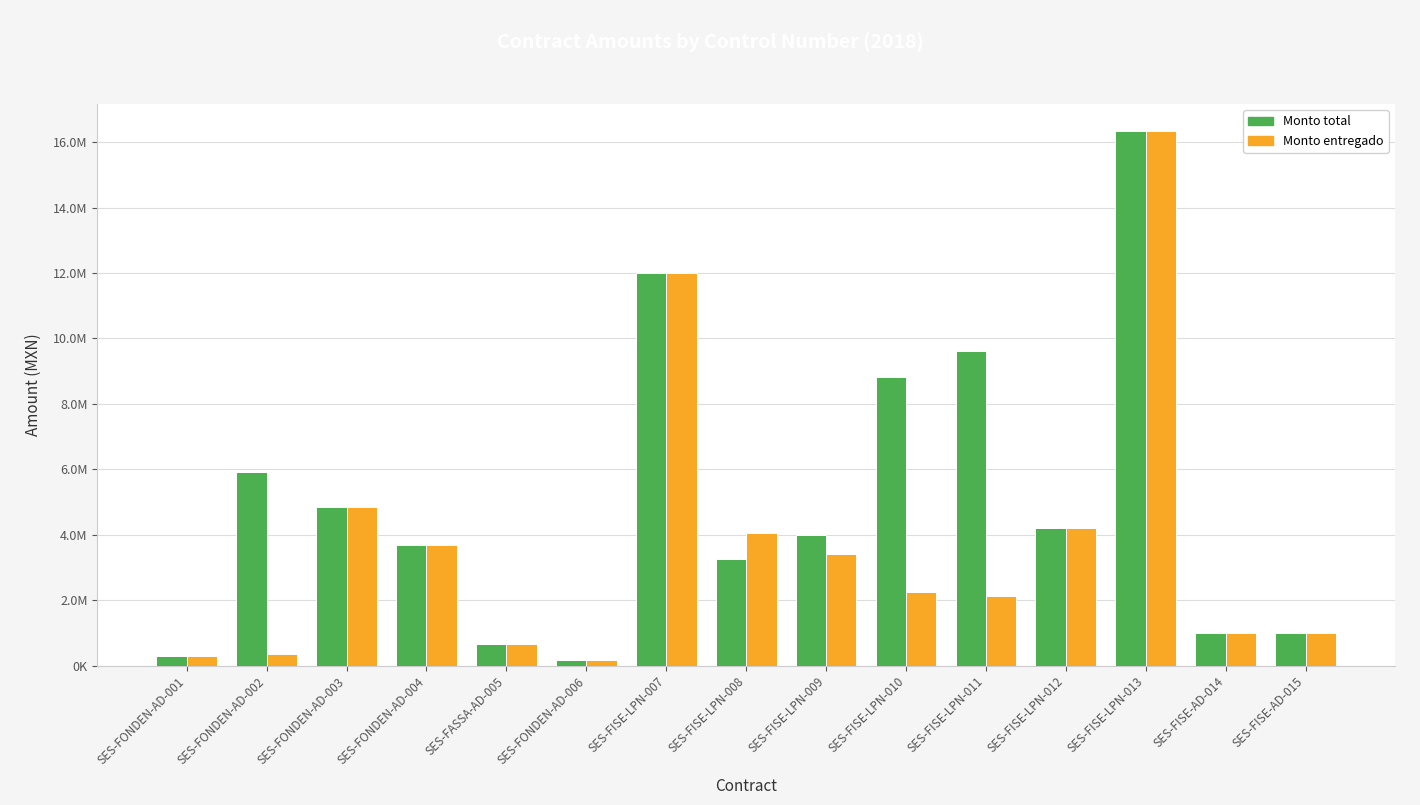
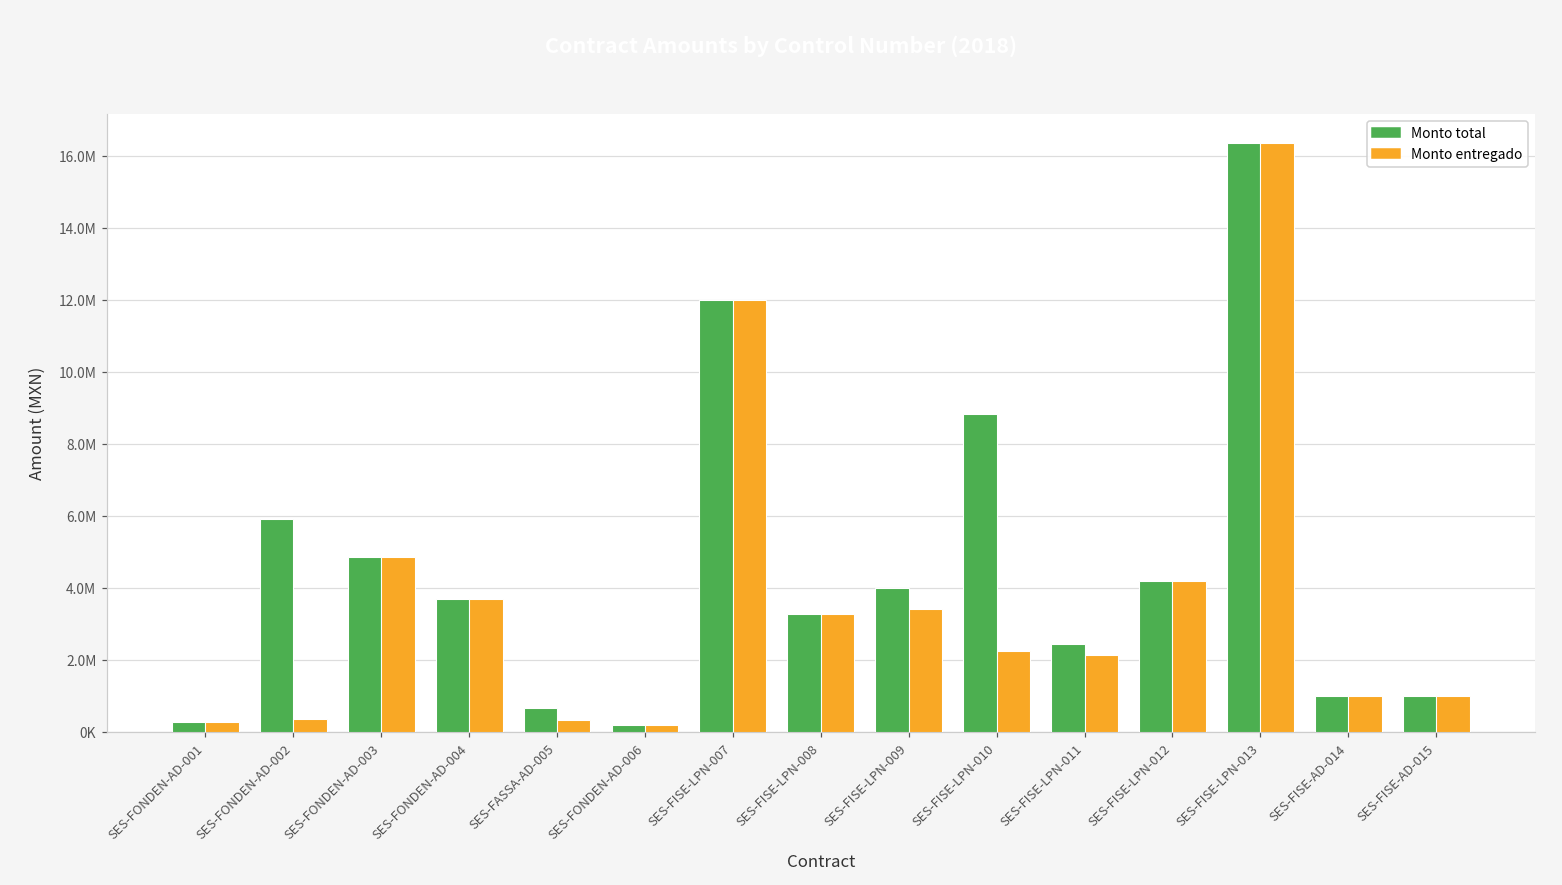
  {
    "Monto total": {
      "SES-FONDEN-AD-001": 300000,
      "SES-FONDEN-AD-002": 5900000,
      "SES-FONDEN-AD-003": 4900000,
      "SES-FONDEN-AD-004": 3700000,
      "SES-FASSA-AD-005": 700000,
      "SES-FONDEN-AD-006": 200000,
      "SES-FISE-LPN-007": 12000000,
      "SES-FISE-LPN-008": 3300000,
      "SES-FISE-LPN-009": 4000000,
      "SES-FISE-LPN-010": 8800000,
-     "SES-FISE-LPN-011": 9600000,
+     "SES-FISE-LPN-011": 2400000,
      "SES-FISE-LPN-012": 4200000,
      "SES-FISE-LPN-013": 16300000,
      "SES-FISE-AD-014": 1000000,
      "SES-FISE-AD-015": 1000000
    },
    "Monto entregado": {
      "SES-FONDEN-AD-001": 300000,
      "SES-FONDEN-AD-002": 300000,
      "SES-FONDEN-AD-003": 4800000,
      "SES-FONDEN-AD-004": 3700000,
-     "SES-FASSA-AD-005": 700000,
+     "SES-FASSA-AD-005": 300000,
      "SES-FONDEN-AD-006": 200000,
      "SES-FISE-LPN-007": 12000000,
-     "SES-FISE-LPN-008": 4100000,
+     "SES-FISE-LPN-008": 3300000,
      "SES-FISE-LPN-009": 3400000,
      "SES-FISE-LPN-010": 2300000,
      "SES-FISE-LPN-011": 2100000,
      "SES-FISE-LPN-012": 4200000,
      "SES-FISE-LPN-013": 16300000,
      "SES-FISE-AD-014": 1000000,
      "SES-FISE-AD-015": 1000000
    }
  }
